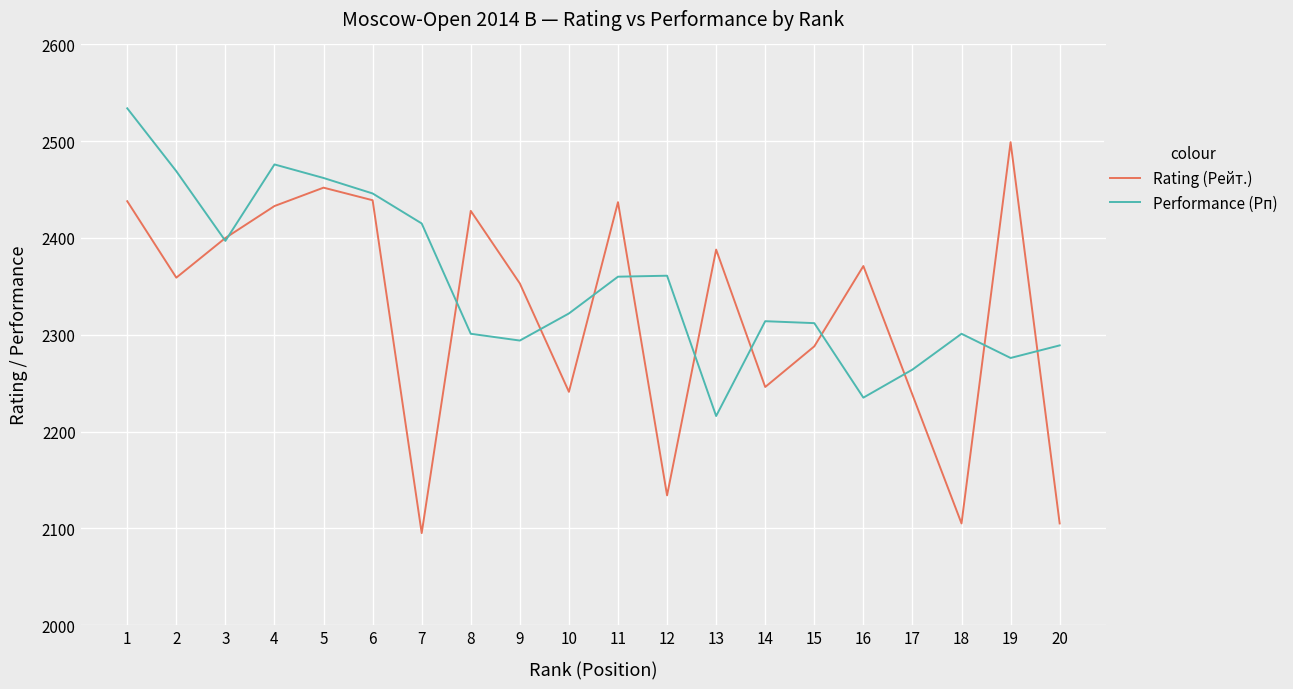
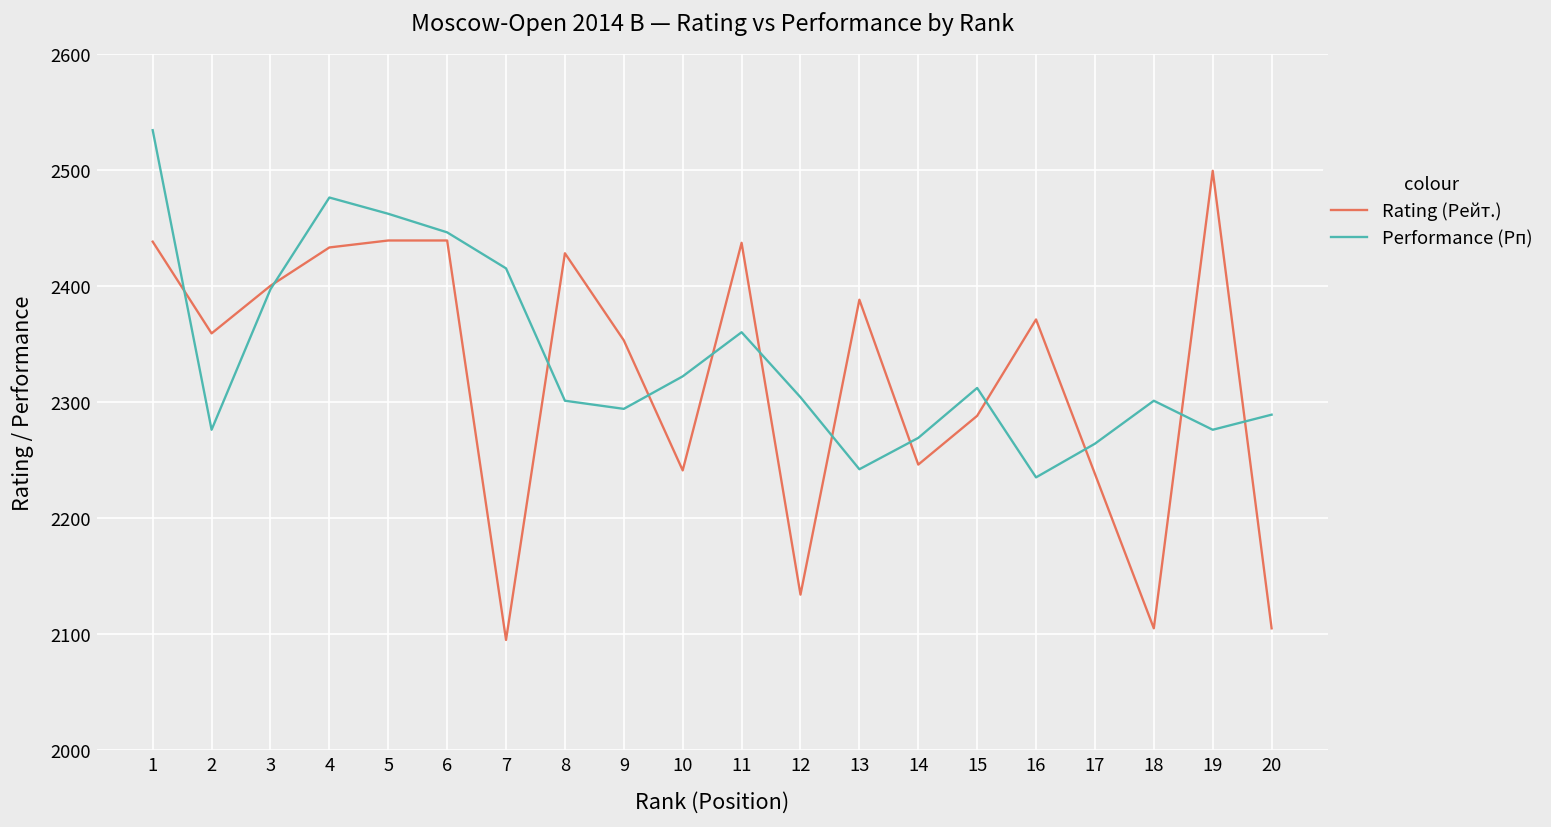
  {
    "Rating (Рейт.)": {
      "1": 2440,
      "2": 2360,
      "3": 2400,
      "4": 2430,
-     "5": 2450,
+     "5": 2440,
      "6": 2440,
      "7": 2100,
      "8": 2430,
      "9": 2350,
      "10": 2240,
      "11": 2440,
      "12": 2130,
      "13": 2390,
      "14": 2250,
      "15": 2290,
      "16": 2370,
      "17": 2240,
      "18": 2110,
      "19": 2500,
      "20": 2110
    },
    "Performance (Рп)": {
      "1": 2530,
-     "2": 2470,
+     "2": 2280,
      "3": 2400,
      "4": 2480,
      "5": 2460,
      "6": 2450,
      "7": 2420,
      "8": 2300,
      "9": 2290,
      "10": 2320,
      "11": 2360,
-     "12": 2360,
-     "13": 2220,
-     "14": 2310,
+     "12": 2300,
+     "13": 2240,
+     "14": 2270,
      "15": 2310,
      "16": 2240,
      "17": 2260,
      "18": 2300,
      "19": 2280,
      "20": 2290
    }
  }
